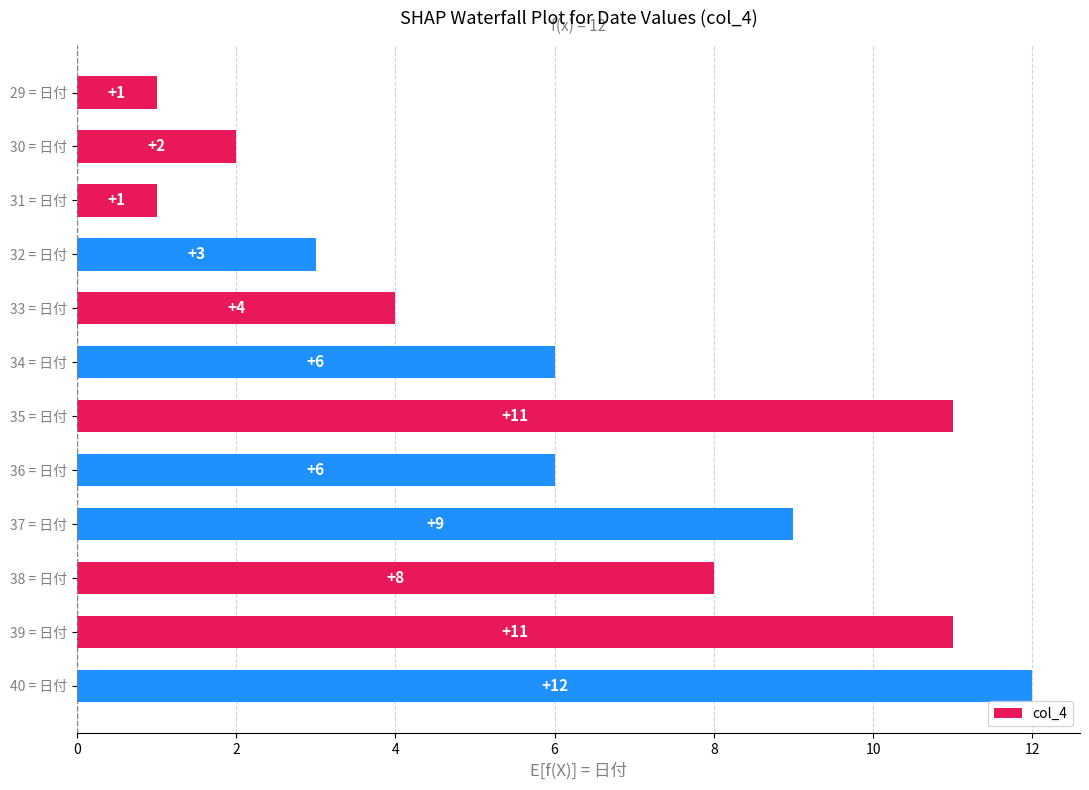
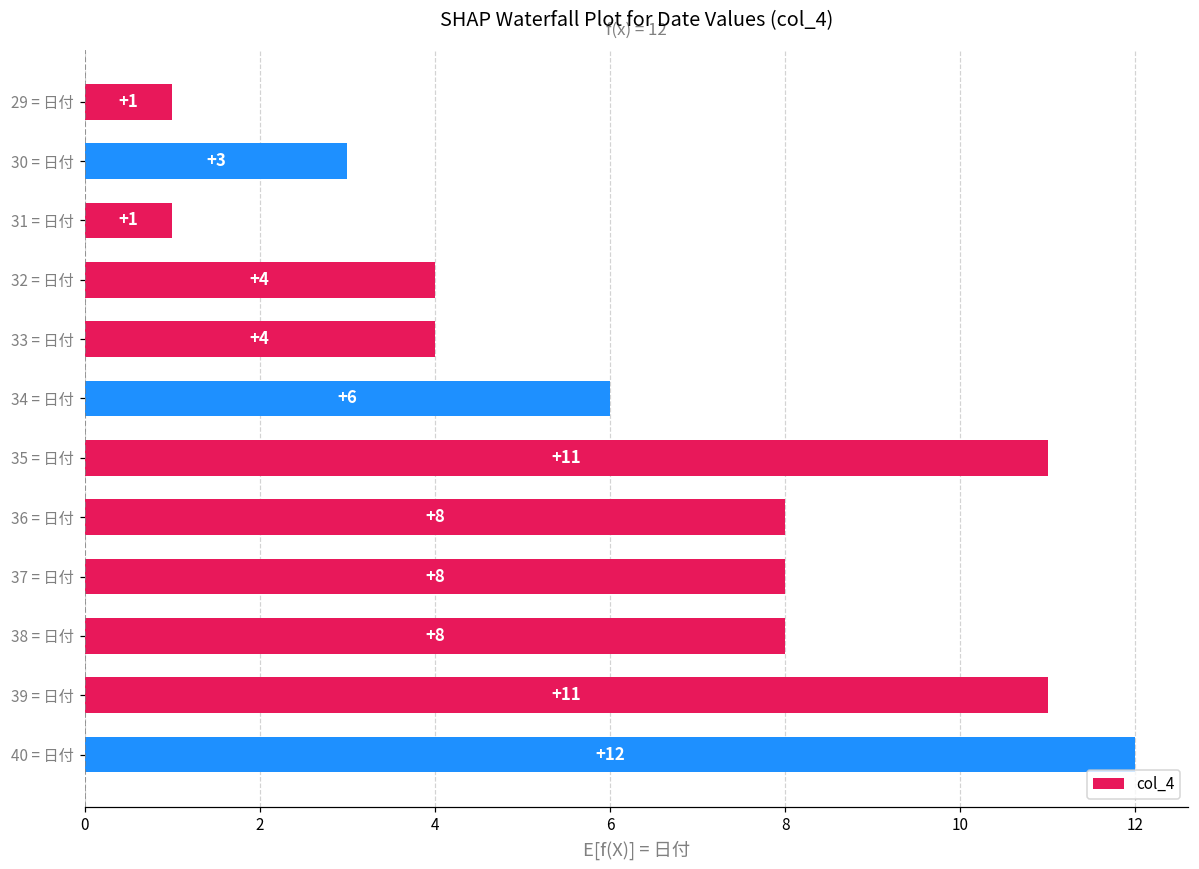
  {
    "29 = 日付": "+1",
-   "30 = 日付": "+2",
+   "30 = 日付": "+3",
    "31 = 日付": "+1",
-   "32 = 日付": "+3",
+   "32 = 日付": "+4",
    "33 = 日付": "+4",
    "34 = 日付": "+6",
    "35 = 日付": "+11",
-   "36 = 日付": "+6",
-   "37 = 日付": "+9",
+   "36 = 日付": "+8",
+   "37 = 日付": "+8",
    "38 = 日付": "+8",
    "39 = 日付": "+11",
    "40 = 日付": "+12"
  }
